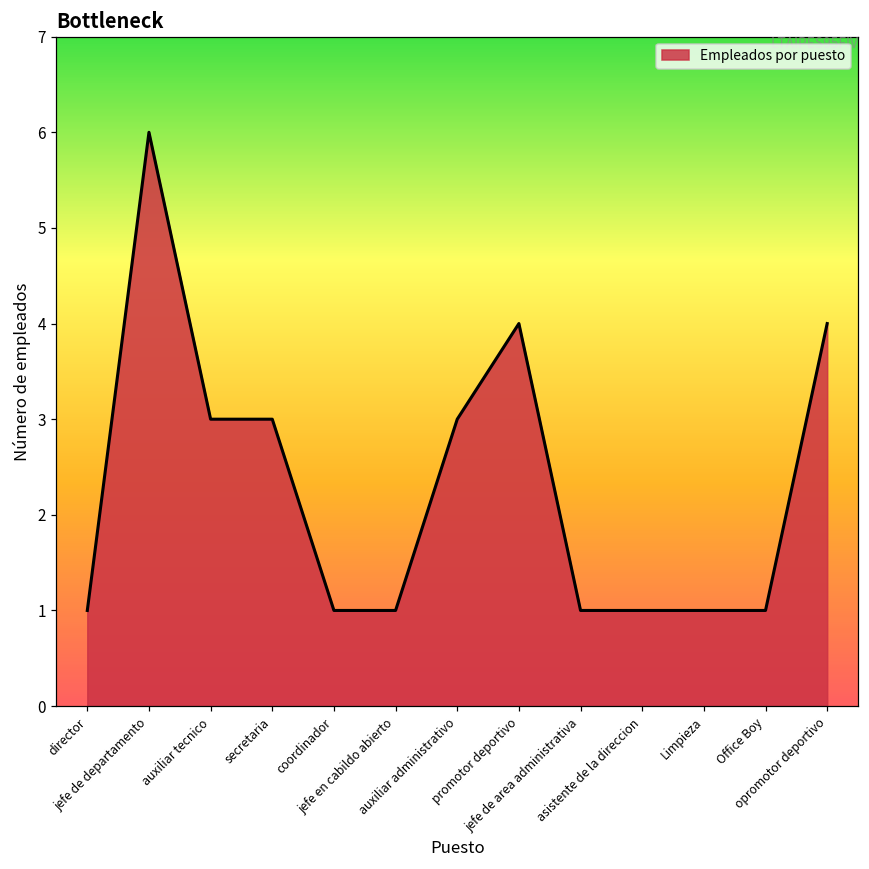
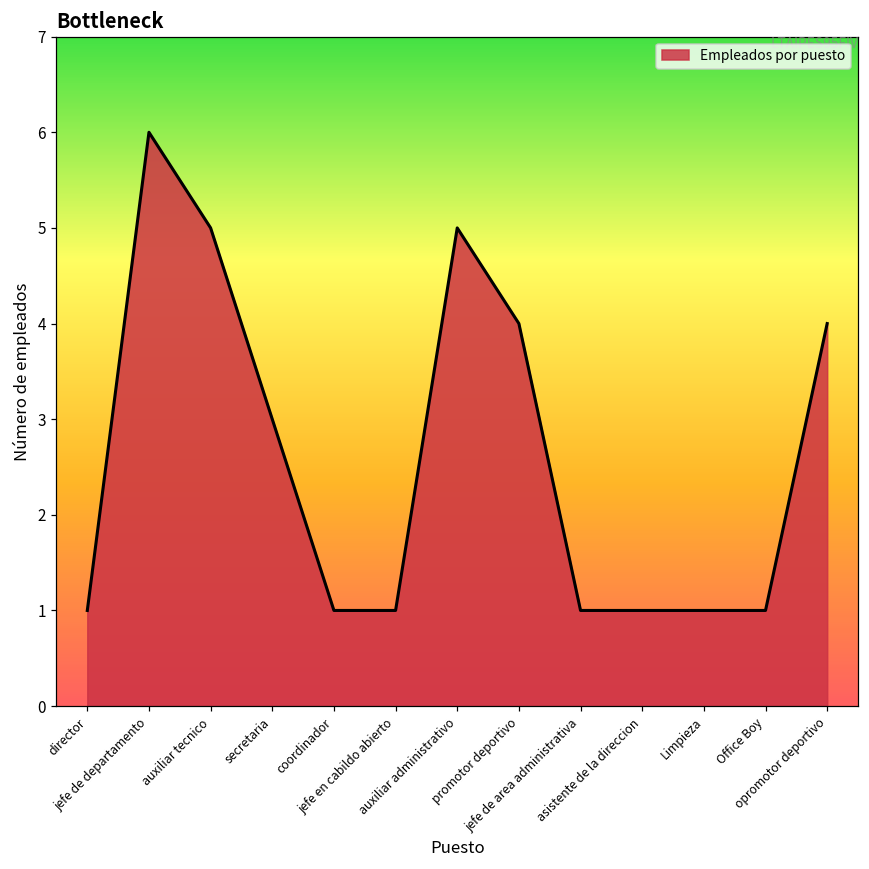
  {
    "director": 1,
    "jefe de departamento": 6,
-   "auxiliar tecnico": 3,
+   "auxiliar tecnico": 5,
    "secretaria": 3,
    "coordinador": 1,
    "jefe en cabildo abierto": 1,
-   "auxiliar administrativo": 3,
+   "auxiliar administrativo": 5,
    "promotor deportivo": 4,
    "jefe de area administrativa": 1,
    "asistente de la direccion": 1,
    "Limpieza": 1,
    "Office Boy": 1,
    "opromotor deportivo": 4
  }
